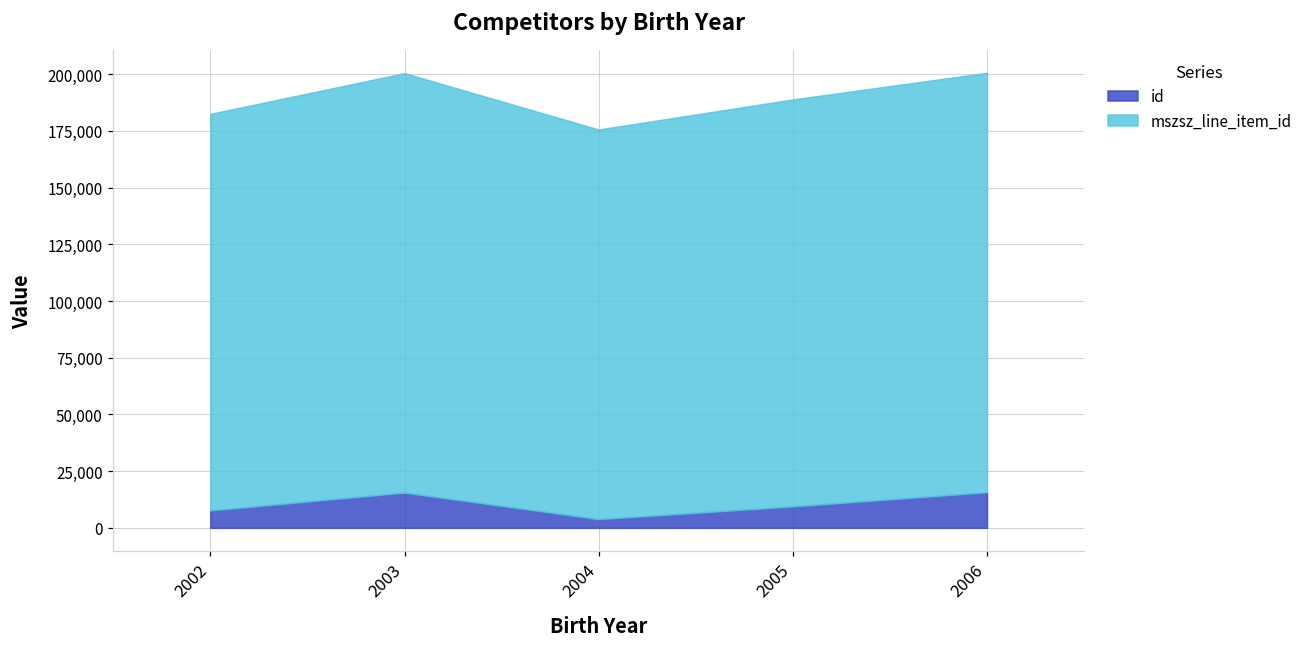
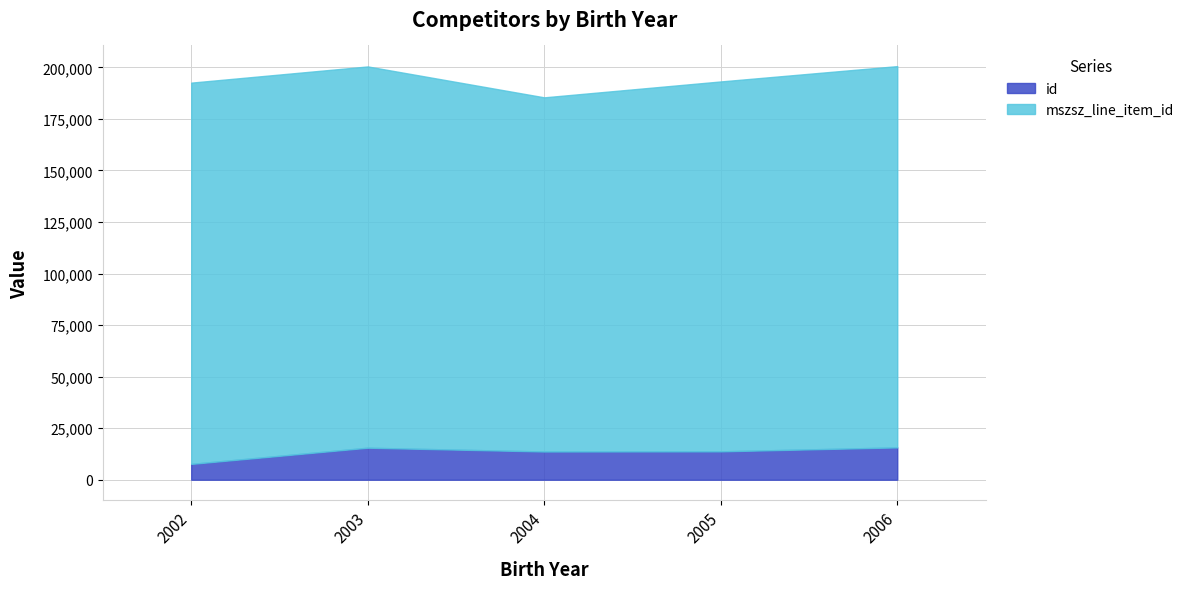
  {
    "id": {
      "2002": "8,000",
      "2003": "16,000",
-     "2004": "4,000",
-     "2005": "9,000",
+     "2004": "14,000",
+     "2005": "14,000",
      "2006": "16,000"
    },
    "mszsz_line_item_id": {
-     "2002": "175,000",
+     "2002": "185,000",
      "2003": "185,000",
      "2004": "172,000",
      "2005": "179,000",
      "2006": "185,000"
    }
  }
